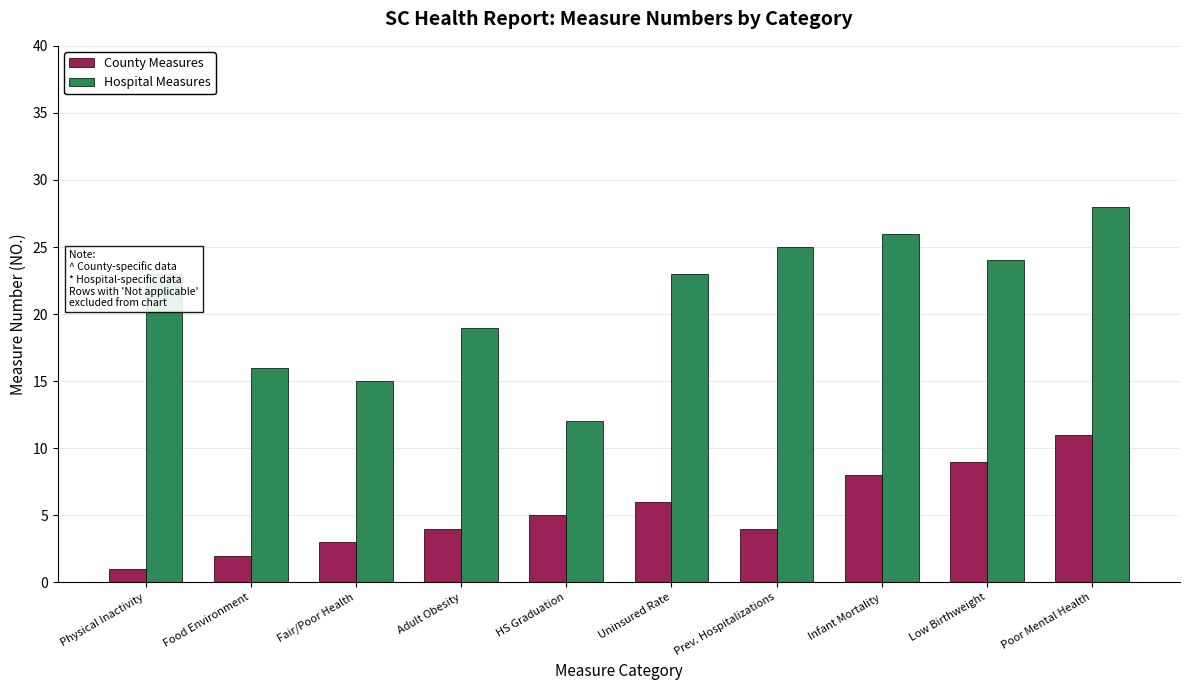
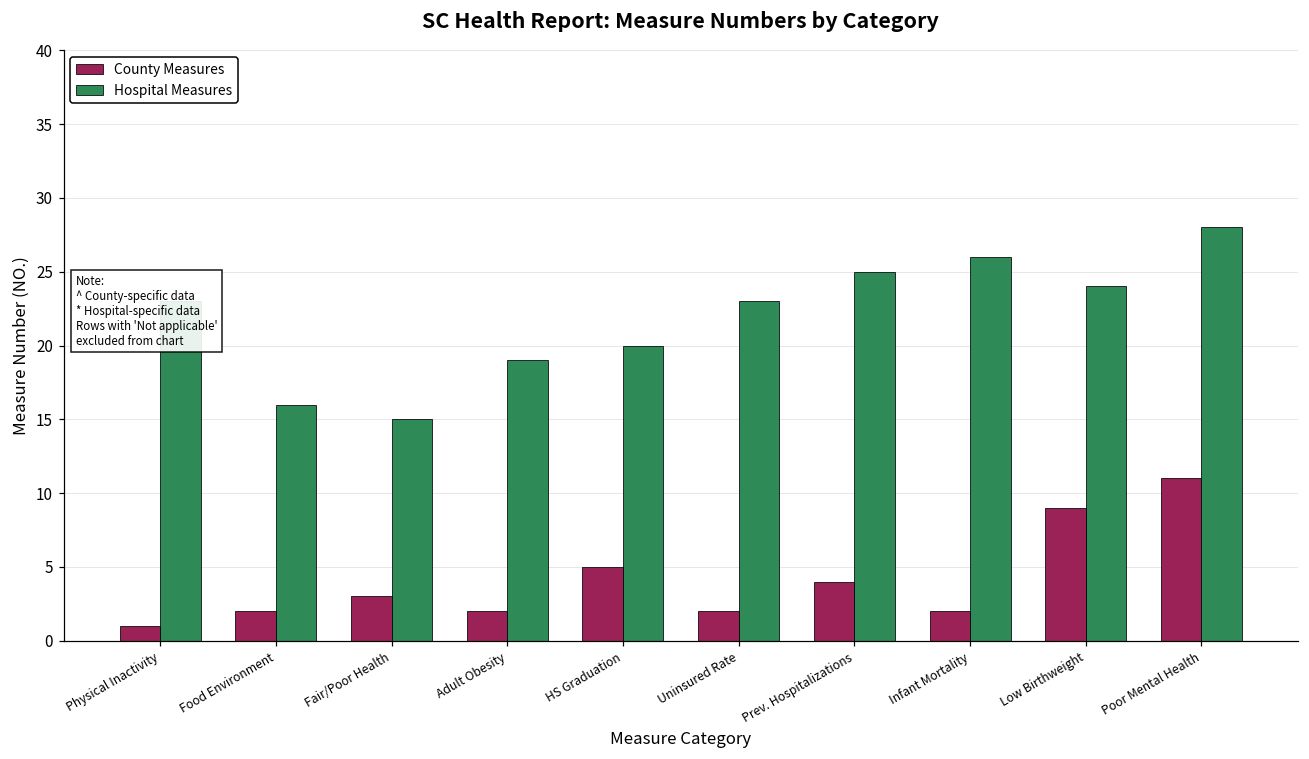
  {
    "County Measures": {
      "Physical Inactivity": 1,
      "Food Environment": 2,
      "Fair/Poor Health": 3,
-     "Adult Obesity": 4,
+     "Adult Obesity": 2,
      "HS Graduation": 5,
-     "Uninsured Rate": 6,
+     "Uninsured Rate": 2,
      "Prev. Hospitalizations": 4,
-     "Infant Mortality": 8,
+     "Infant Mortality": 2,
      "Low Birthweight": 9,
      "Poor Mental Health": 11
    },
    "Hospital Measures": {
      "Food Environment": 16,
      "Fair/Poor Health": 15,
      "Adult Obesity": 19,
-     "HS Graduation": 12,
+     "HS Graduation": 20,
      "Uninsured Rate": 23,
      "Prev. Hospitalizations": 25,
      "Infant Mortality": 26,
      "Low Birthweight": 24,
      "Poor Mental Health": 28
    }
  }
